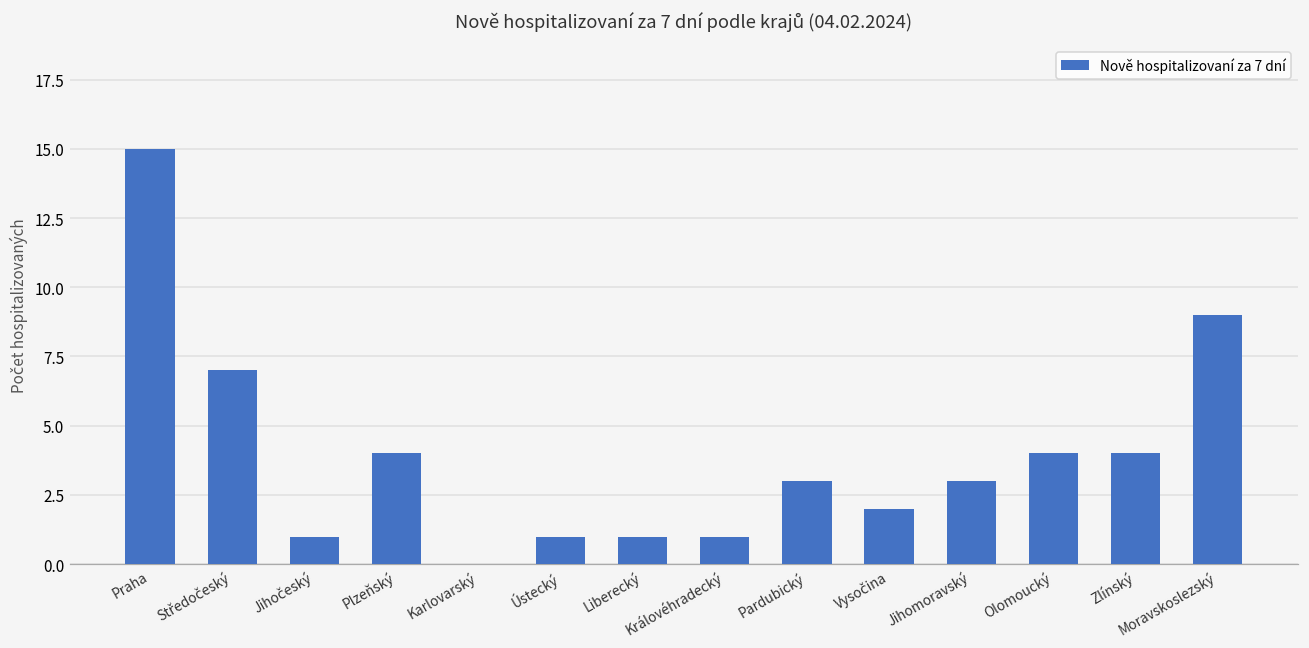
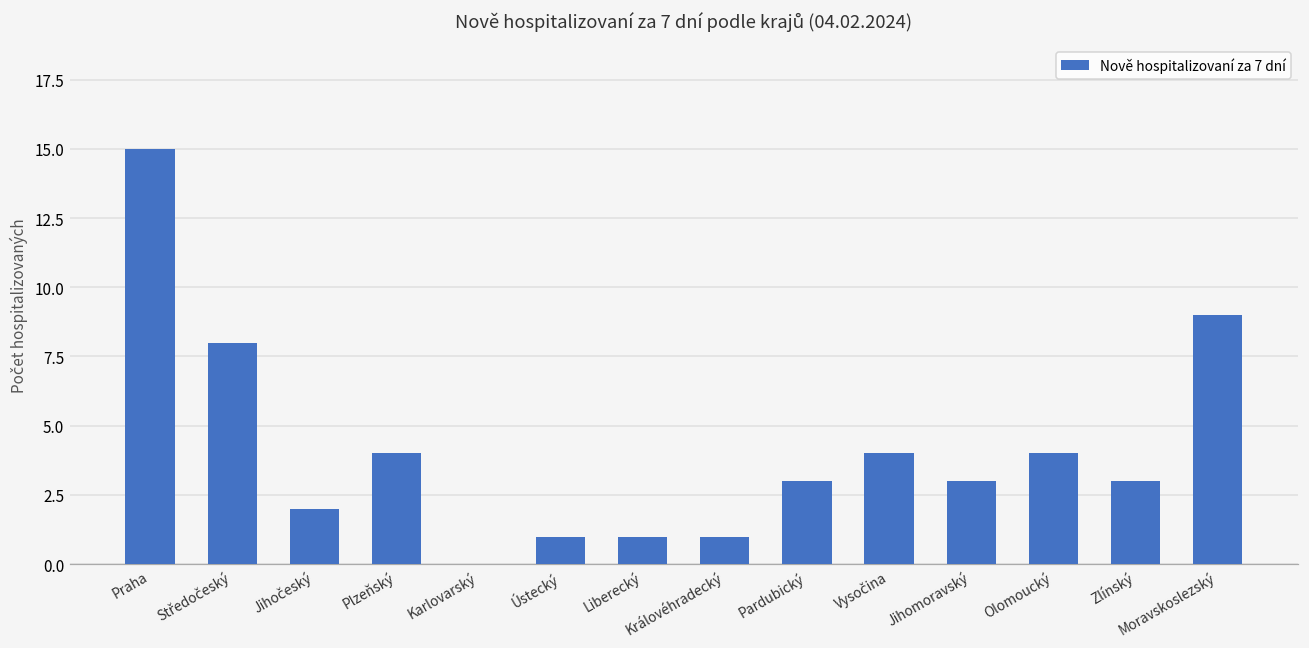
  {
    "Praha": 15,
-   "Středočeský": 7,
-   "Jihočeský": 1,
+   "Středočeský": 8,
+   "Jihočeský": 2,
    "Plzeňský": 4,
    "Karlovarský": 0,
    "Ústecký": 1,
    "Liberecký": 1,
    "Královéhradecký": 1,
    "Pardubický": 3,
-   "Vysočina": 2,
+   "Vysočina": 4,
    "Jihomoravský": 3,
    "Olomoucký": 4,
-   "Zlínský": 4,
+   "Zlínský": 3,
    "Moravskoslezský": 9
  }
